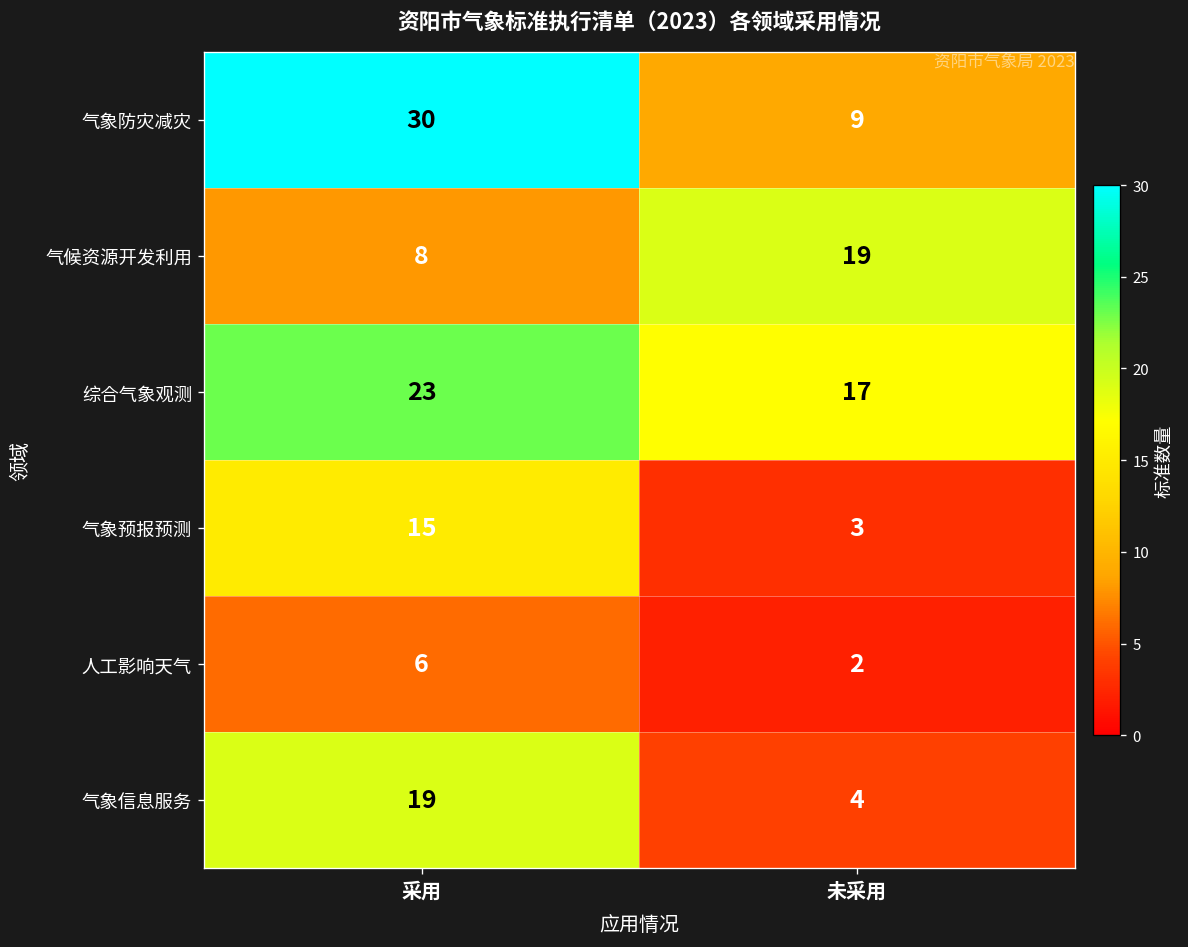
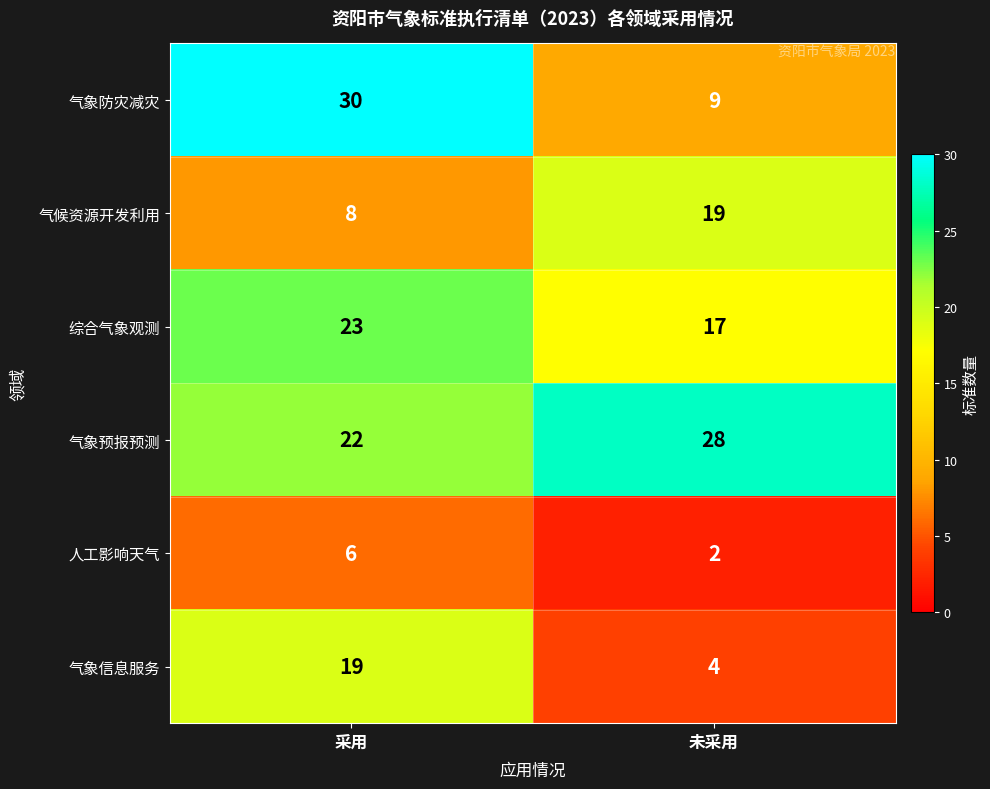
  {
    "气象防灾减灾": {
      "采用": 30
    },
    "气候资源开发利用": {
      "采用": 8,
      "未采用": 19
    },
    "综合气象观测": {
      "采用": 23,
      "未采用": 17
    },
    "气象预报预测": {
-     "采用": 15,
-     "未采用": 3
+     "采用": 22,
+     "未采用": 28
    },
    "人工影响天气": {
      "采用": 6,
      "未采用": 2
    },
    "气象信息服务": {
      "采用": 19,
      "未采用": 4
    }
  }
